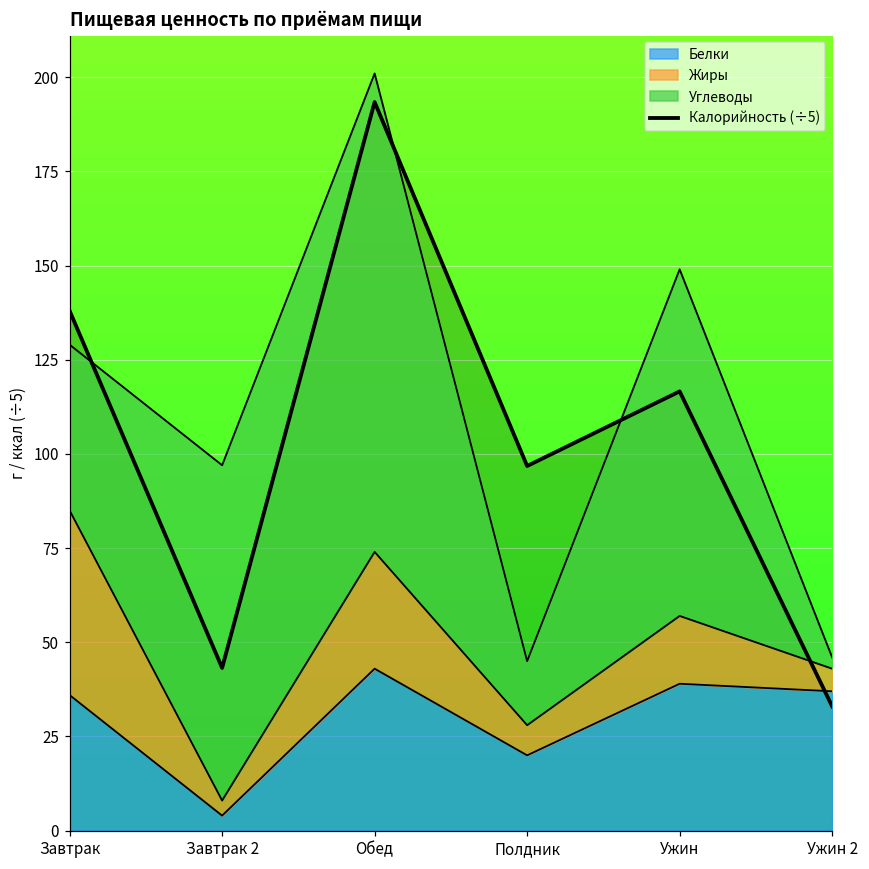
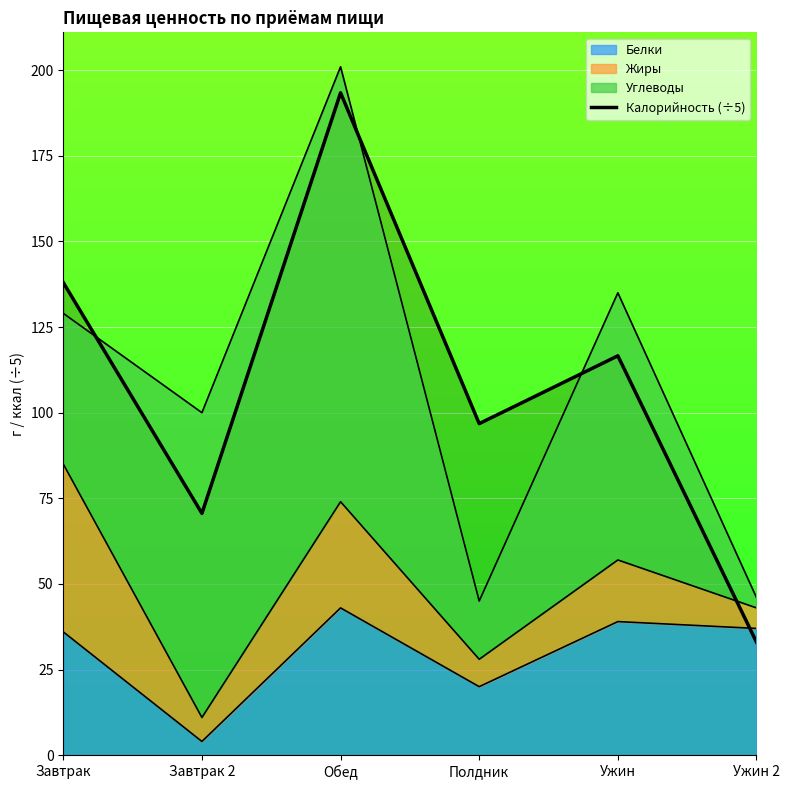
  {
    "Белки": {
      "Завтрак": 36,
      "Завтрак 2": 4,
      "Обед": 43,
      "Полдник": 20,
      "Ужин": 39,
      "Ужин 2": 37
    },
    "Жиры": {
-     "Завтрак 2": 4
+     "Завтрак 2": 7
    },
    "Углеводы": {
      "Завтрак 2": 89,
-     "Ужин": 92
+     "Ужин": 78
    },
    "Калорийность (÷5)": {
      "Завтрак": 138,
-     "Завтрак 2": 43,
+     "Завтрак 2": 71,
      "Обед": 193,
      "Полдник": 97,
      "Ужин": 117,
      "Ужин 2": 33
    }
  }
